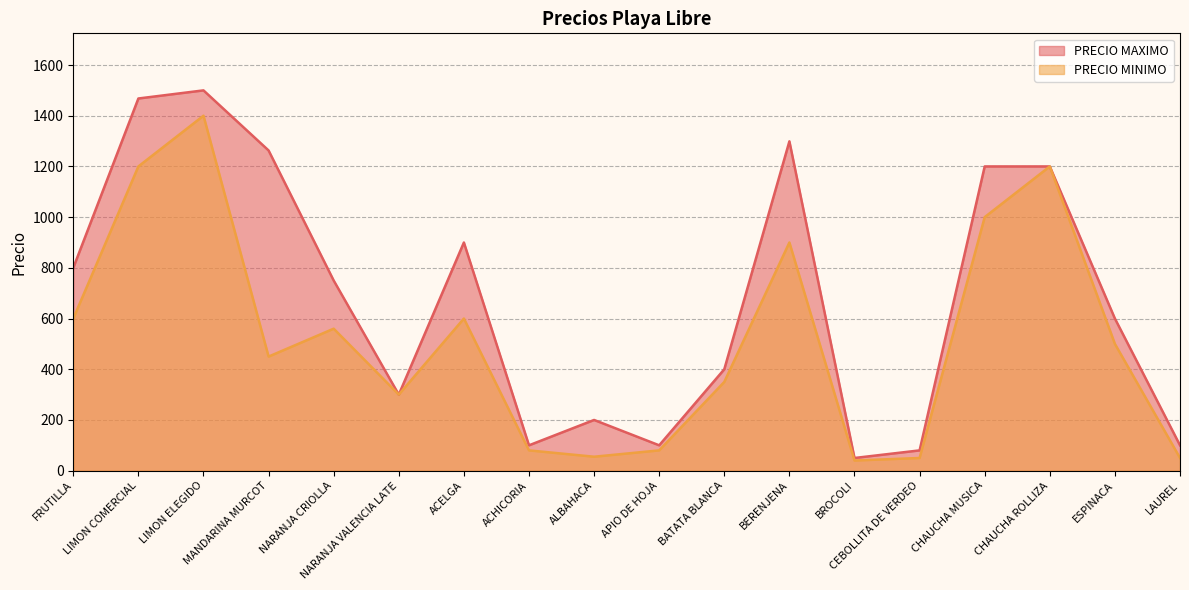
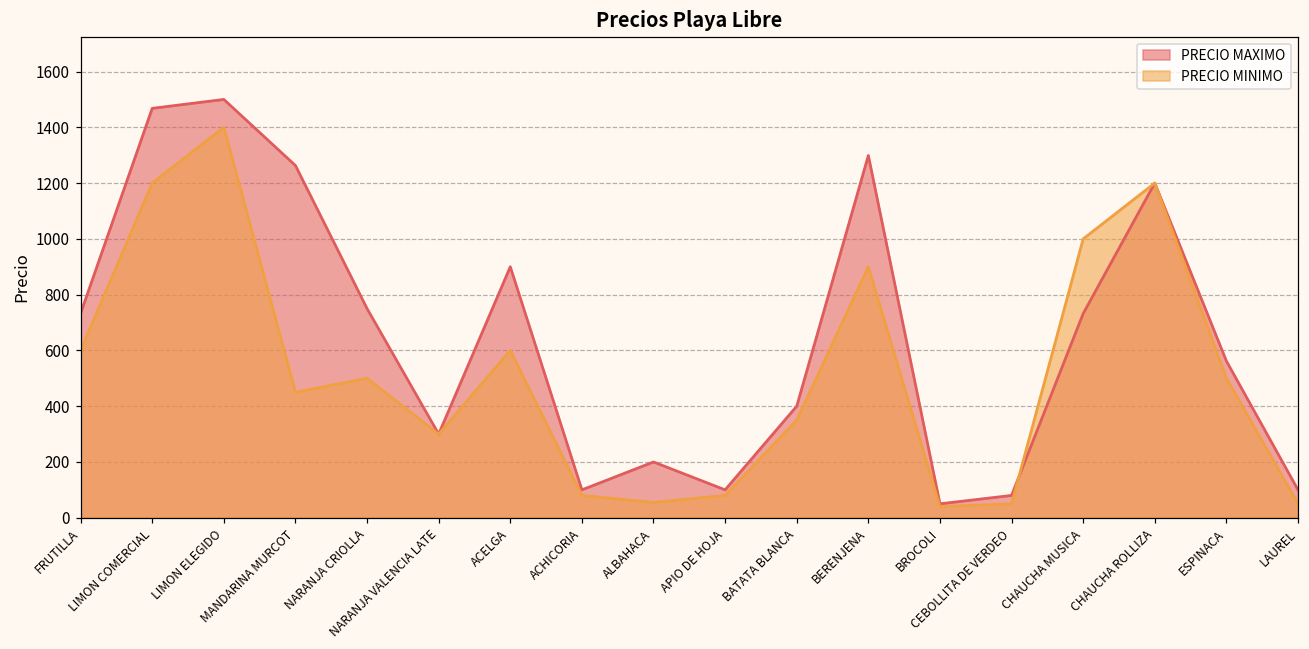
  {
    "PRECIO MAXIMO": {
-     "FRUTILLA": 800,
+     "FRUTILLA": 730,
      "LIMON COMERCIAL": 1470,
      "LIMON ELEGIDO": 1500,
      "MANDARINA MURCOT": 1260,
      "NARANJA CRIOLLA": 750,
      "ACELGA": 900,
      "ACHICORIA": 100,
      "ALBAHACA": 200,
      "APIO DE HOJA": 100,
      "BATATA BLANCA": 400,
      "BERENJENA": 1300,
      "CEBOLLITA DE VERDEO": 80,
-     "CHAUCHA MUSICA": 1200,
-     "ESPINACA": 600,
+     "CHAUCHA MUSICA": 730,
+     "ESPINACA": 560,
      "LAUREL": 100
    },
    "PRECIO MINIMO": {
      "FRUTILLA": 600,
      "LIMON COMERCIAL": 1200,
      "LIMON ELEGIDO": 1400,
      "MANDARINA MURCOT": 450,
-     "NARANJA CRIOLLA": 560,
+     "NARANJA CRIOLLA": 500,
      "ACELGA": 600,
      "ACHICORIA": 80,
      "ALBAHACA": 60,
      "APIO DE HOJA": 80,
      "BATATA BLANCA": 350,
      "BERENJENA": 900,
      "CEBOLLITA DE VERDEO": 50,
      "CHAUCHA MUSICA": 1000,
      "ESPINACA": 500,
      "LAUREL": 50
    }
  }
